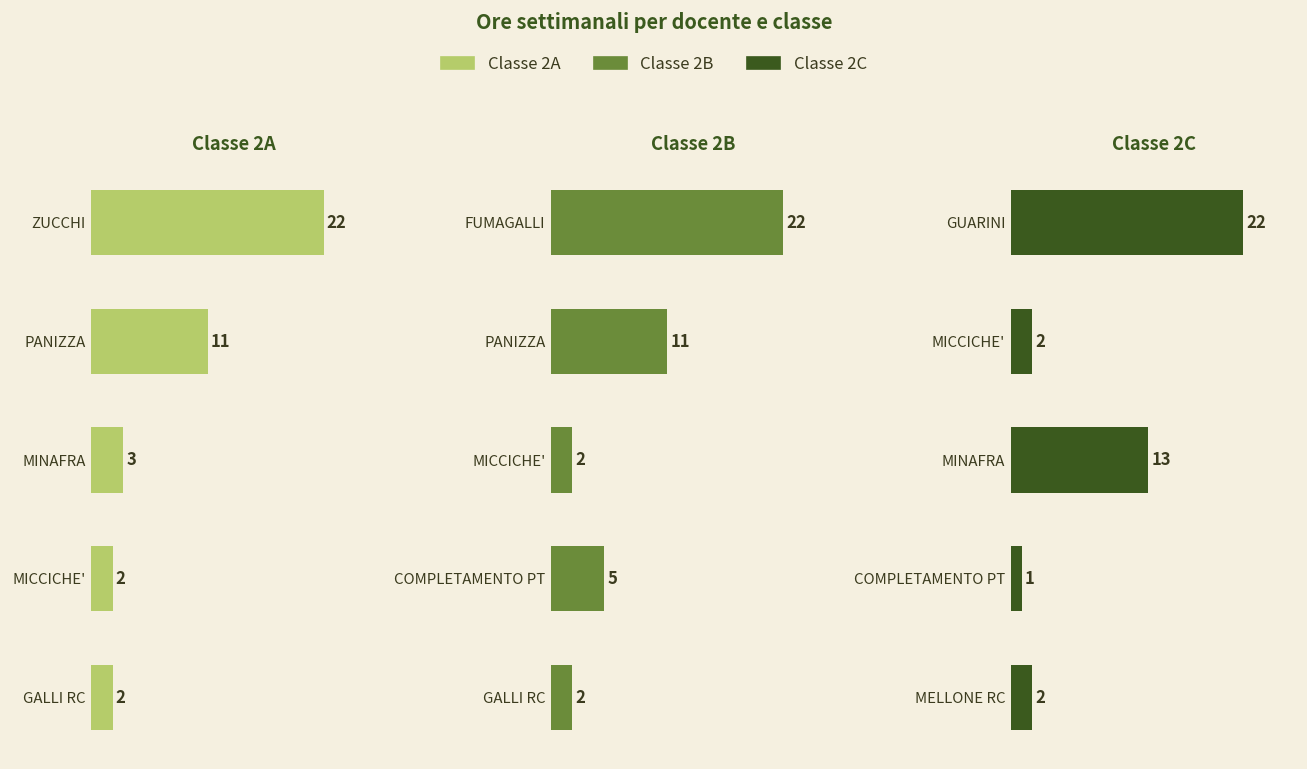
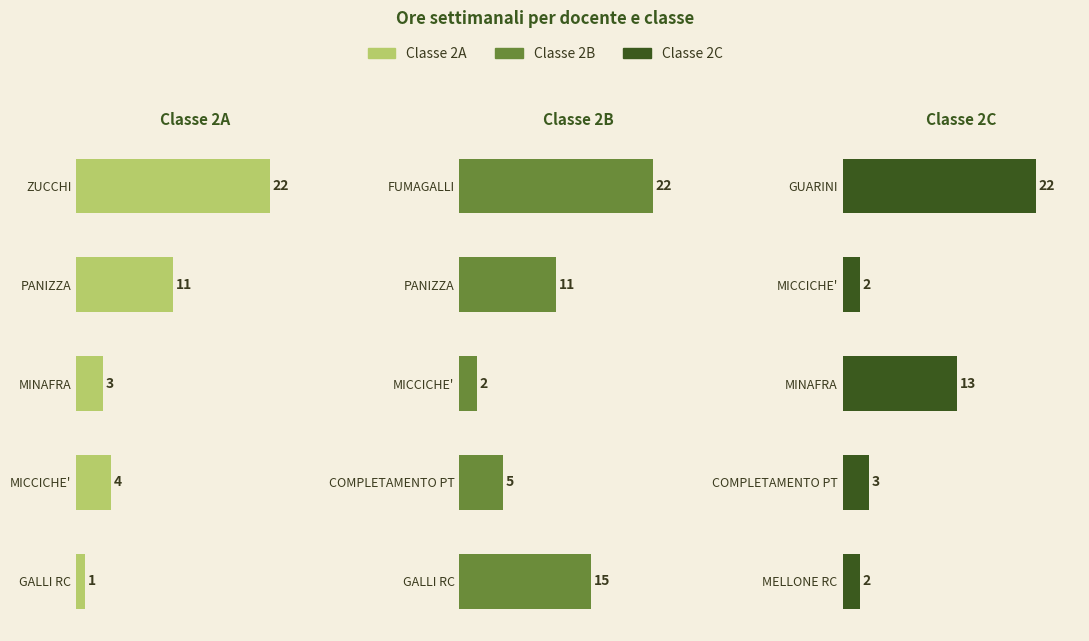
  {
    "Classe 2A": {
      "ZUCCHI": 22,
      "PANIZZA": 11,
      "MINAFRA": 3,
-     "MICCICHE'": 2,
-     "GALLI RC": 2
+     "MICCICHE'": 4,
+     "GALLI RC": 1
    },
    "Classe 2B": {
      "FUMAGALLI": 22,
      "PANIZZA": 11,
      "MICCICHE'": 2,
      "COMPLETAMENTO PT": 5,
-     "GALLI RC": 2
+     "GALLI RC": 15
    },
    "Classe 2C": {
      "GUARINI": 22,
      "MICCICHE'": 2,
      "MINAFRA": 13,
-     "COMPLETAMENTO PT": 1,
+     "COMPLETAMENTO PT": 3,
      "MELLONE RC": 2
    }
  }
